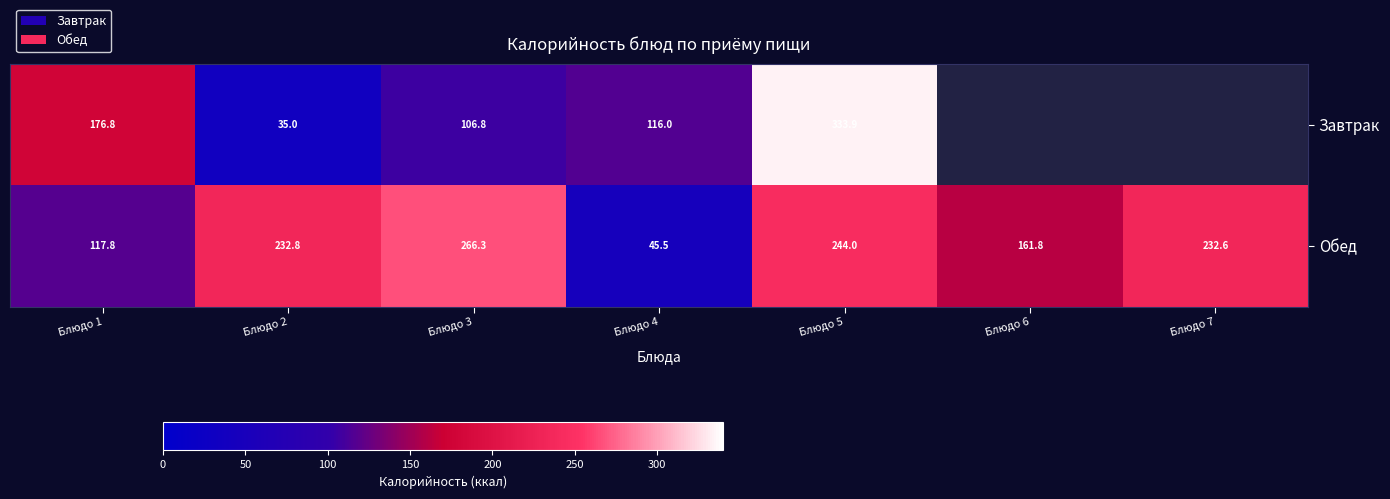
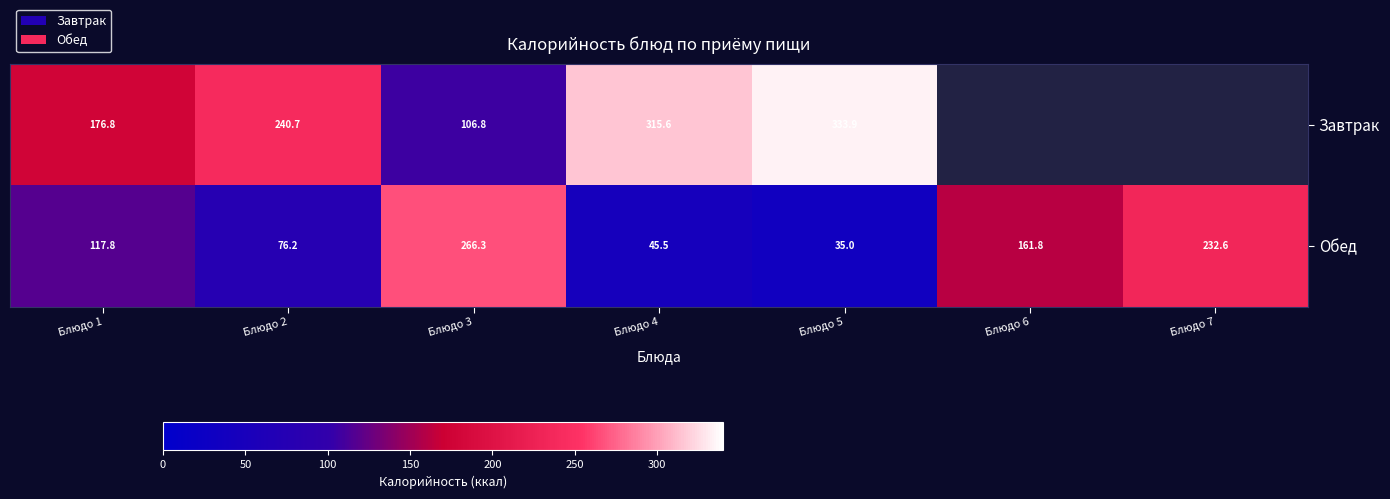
  {
    "Завтрак": {
      "Блюдо 1": 176.8,
-     "Блюдо 2": 35.0,
+     "Блюдо 2": 240.7,
      "Блюдо 3": 106.8,
-     "Блюдо 4": 116.0
+     "Блюдо 4": 315.6
    },
    "Обед": {
      "Блюдо 1": 117.8,
-     "Блюдо 2": 232.8,
+     "Блюдо 2": 76.2,
      "Блюдо 3": 266.3,
      "Блюдо 4": 45.5,
-     "Блюдо 5": 244.0,
+     "Блюдо 5": 35.0,
      "Блюдо 6": 161.8,
      "Блюдо 7": 232.6
    }
  }
